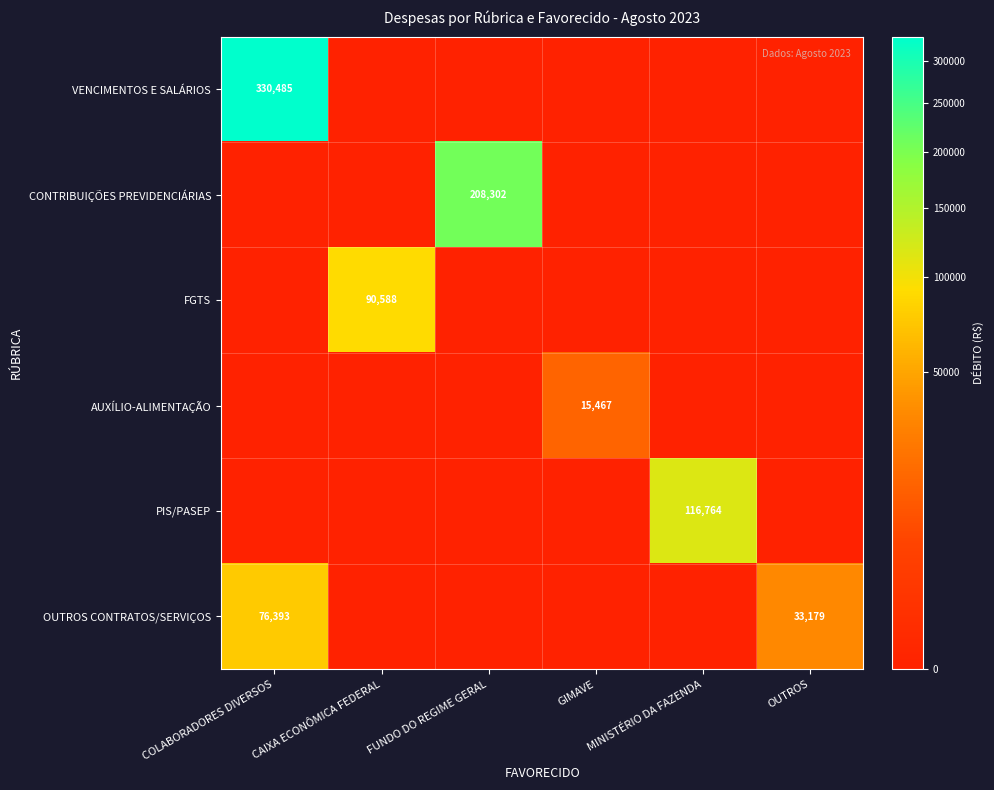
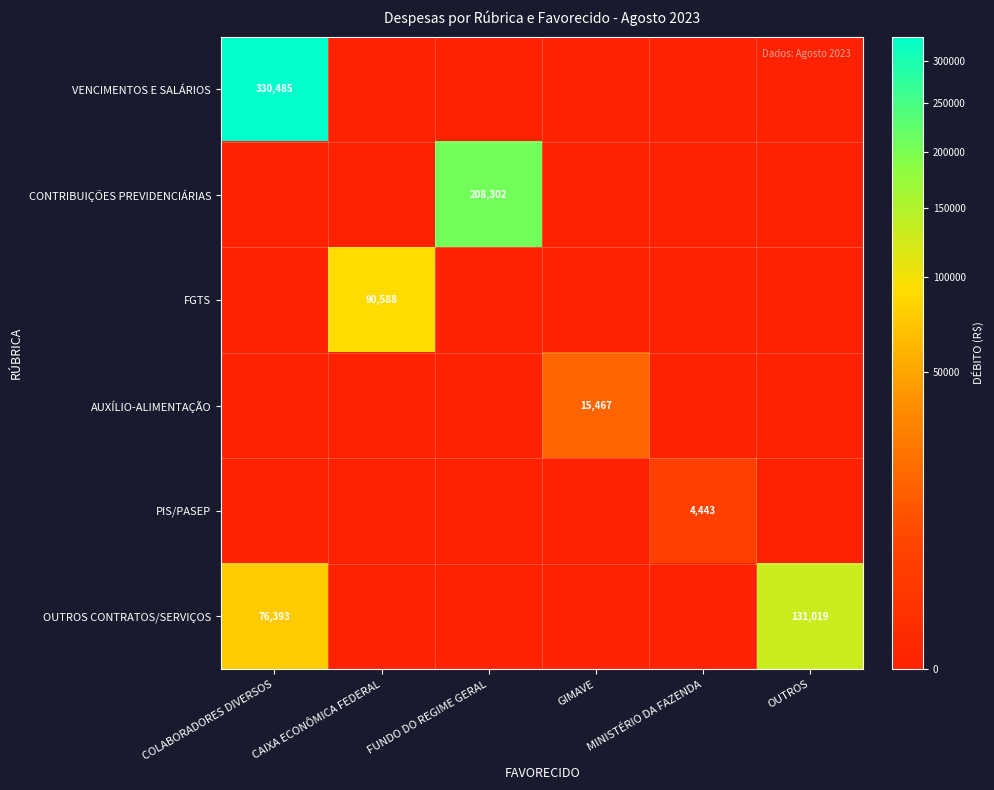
  {
    "VENCIMENTOS E SALÁRIOS": {
      "COLABORADORES DIVERSOS": "330,485",
      "OUTROS": "2023"
    },
    "CONTRIBUIÇÕES PREVIDENCIÁRIAS": {
      "FUNDO DO REGIME GERAL": "208,302"
    },
    "FGTS": {
      "CAIXA ECONÔMICA FEDERAL": "90,588"
    },
    "AUXÍLIO-ALIMENTAÇÃO": {
      "GIMAVE": "15,467"
    },
    "PIS/PASEP": {
-     "MINISTÉRIO DA FAZENDA": "116,764"
+     "MINISTÉRIO DA FAZENDA": "4,443"
    },
    "OUTROS CONTRATOS/SERVIÇOS": {
      "COLABORADORES DIVERSOS": "76,393",
-     "OUTROS": "33,179"
+     "OUTROS": "131,019"
    }
  }
